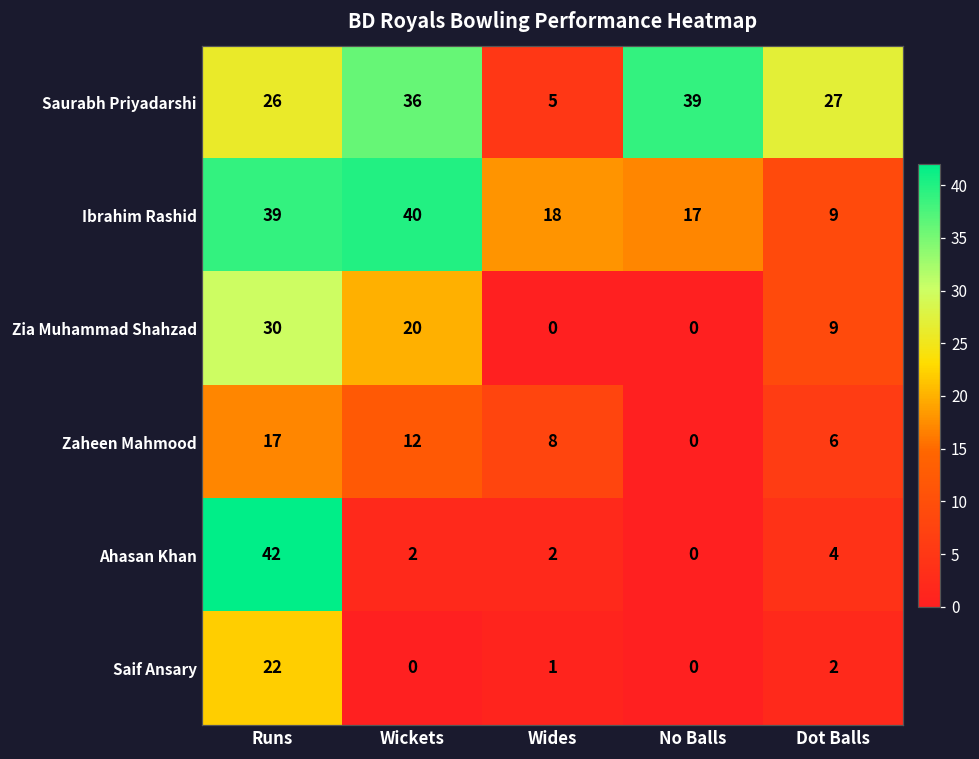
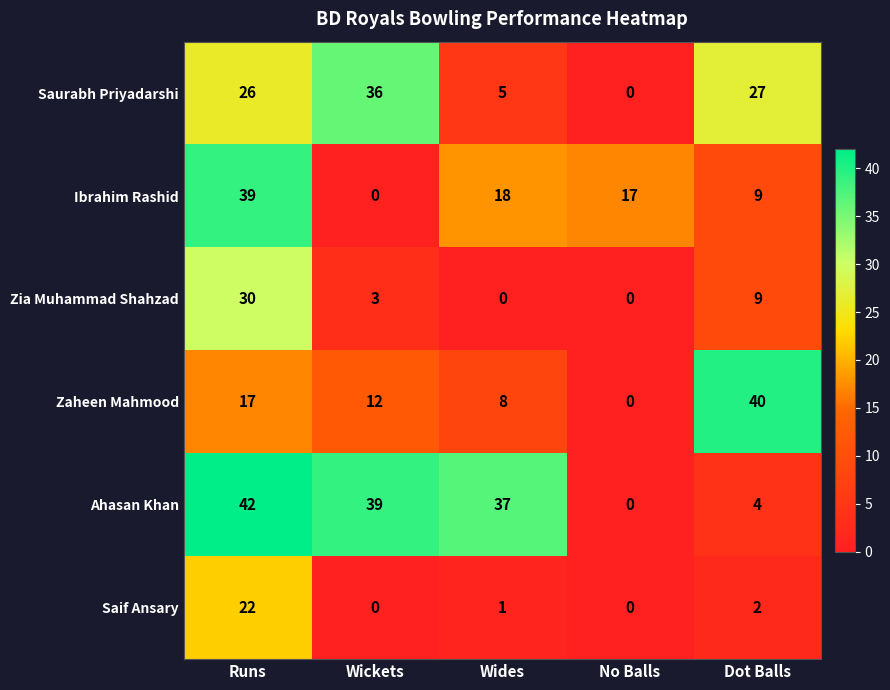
  {
    "Saurabh Priyadarshi": {
      "Runs": 26,
      "Wickets": 36,
      "Wides": 5,
-     "No Balls": 39,
+     "No Balls": 0,
      "Dot Balls": 27
    },
    "Ibrahim Rashid": {
      "Runs": 39,
-     "Wickets": 40,
+     "Wickets": 0,
      "Wides": 18,
      "No Balls": 17,
      "Dot Balls": 9
    },
    "Zia Muhammad Shahzad": {
      "Runs": 30,
-     "Wickets": 20,
+     "Wickets": 3,
      "Wides": 0,
      "No Balls": 0,
      "Dot Balls": 9
    },
    "Zaheen Mahmood": {
      "Runs": 17,
      "Wickets": 12,
      "Wides": 8,
      "No Balls": 0,
-     "Dot Balls": 6
+     "Dot Balls": 40
    },
    "Ahasan Khan": {
      "Runs": 42,
-     "Wickets": 2,
-     "Wides": 2,
+     "Wickets": 39,
+     "Wides": 37,
      "No Balls": 0,
      "Dot Balls": 4
    },
    "Saif Ansary": {
      "Runs": 22,
      "Wickets": 0,
      "Wides": 1,
      "No Balls": 0,
      "Dot Balls": 2
    }
  }
